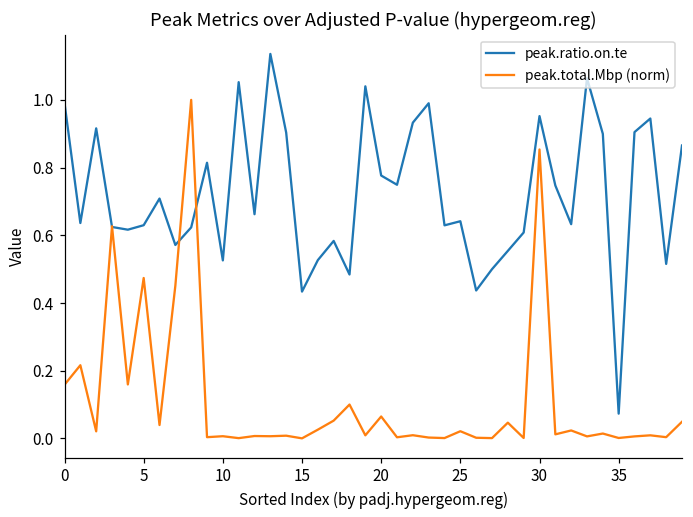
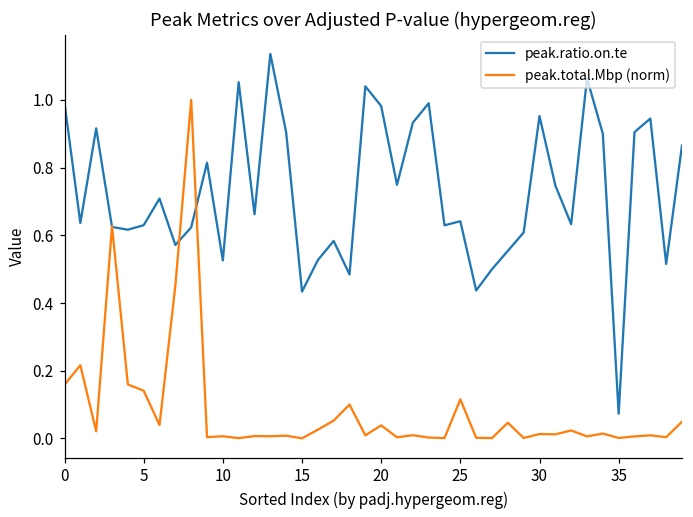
  {
    "peak.ratio.on.te": {
      "0": 0.99,
      "5": 0.63,
      "10": 0.53,
      "15": 0.43,
-     "20": 0.78,
+     "20": 0.98,
      "25": 0.64,
      "30": 0.95,
      "35": 0.07
    },
    "peak.total.Mbp (norm)": {
      "0": 0.16,
-     "5": 0.47,
+     "5": 0.14,
      "10": 0.01,
      "15": 0.00,
-     "20": 0.06,
-     "25": 0.02,
-     "30": 0.85,
+     "20": 0.04,
+     "25": 0.12,
+     "30": 0.01,
      "35": 0.00
    }
  }
